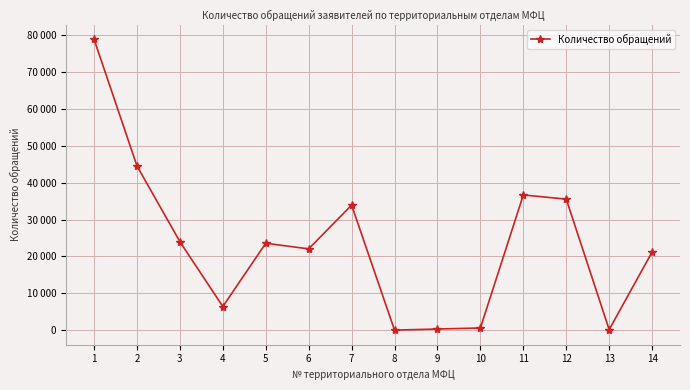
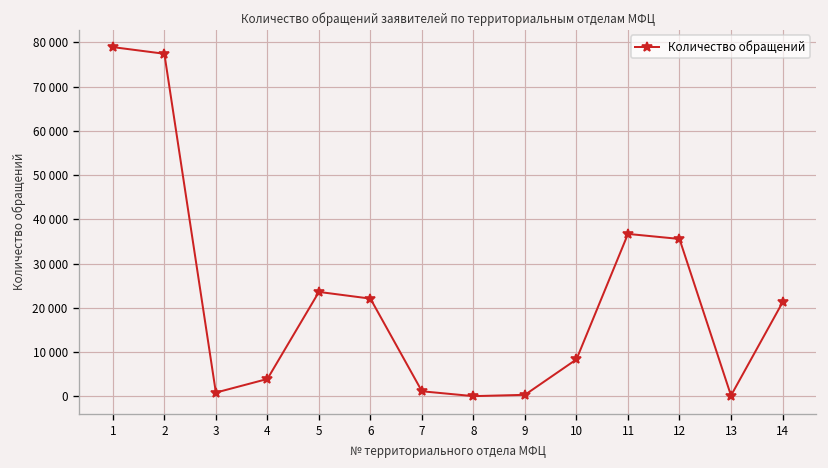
  {
    "1": 79000,
-   "2": 45000,
-   "3": 24000,
-   "4": 6000,
+   "2": 77000,
+   "3": 1000,
+   "4": 4000,
    "5": 24000,
    "6": 22000,
-   "7": 34000,
+   "7": 1000,
    "8": 0,
    "9": 0,
-   "10": 1000,
+   "10": 8000,
    "11": 37000,
    "12": 36000,
    "13": 0,
    "14": 21000
  }
